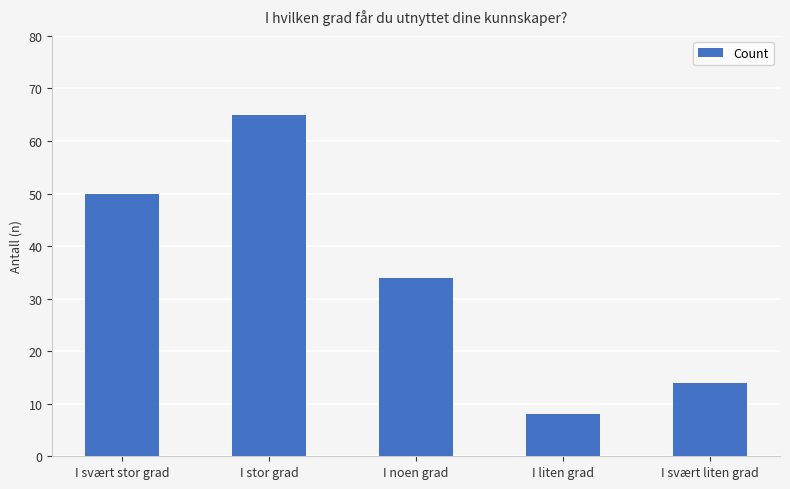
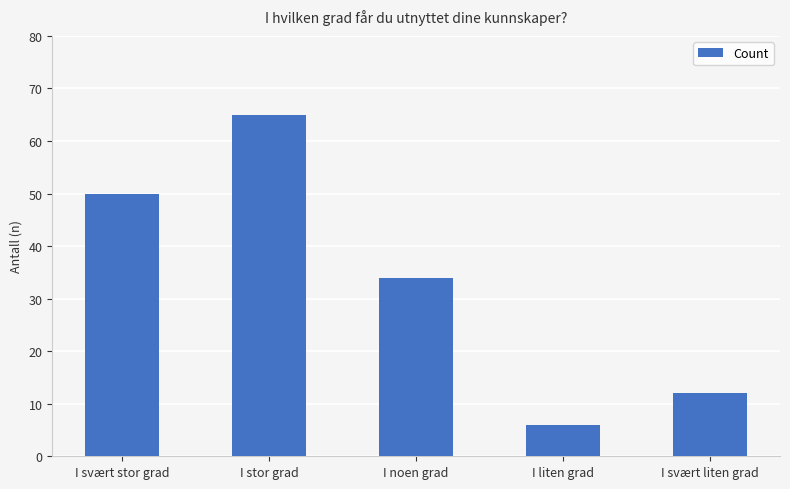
  {
    "I svært stor grad": 50,
    "I stor grad": 65,
    "I noen grad": 34,
-   "I liten grad": 8,
-   "I svært liten grad": 14
+   "I liten grad": 6,
+   "I svært liten grad": 12
  }
